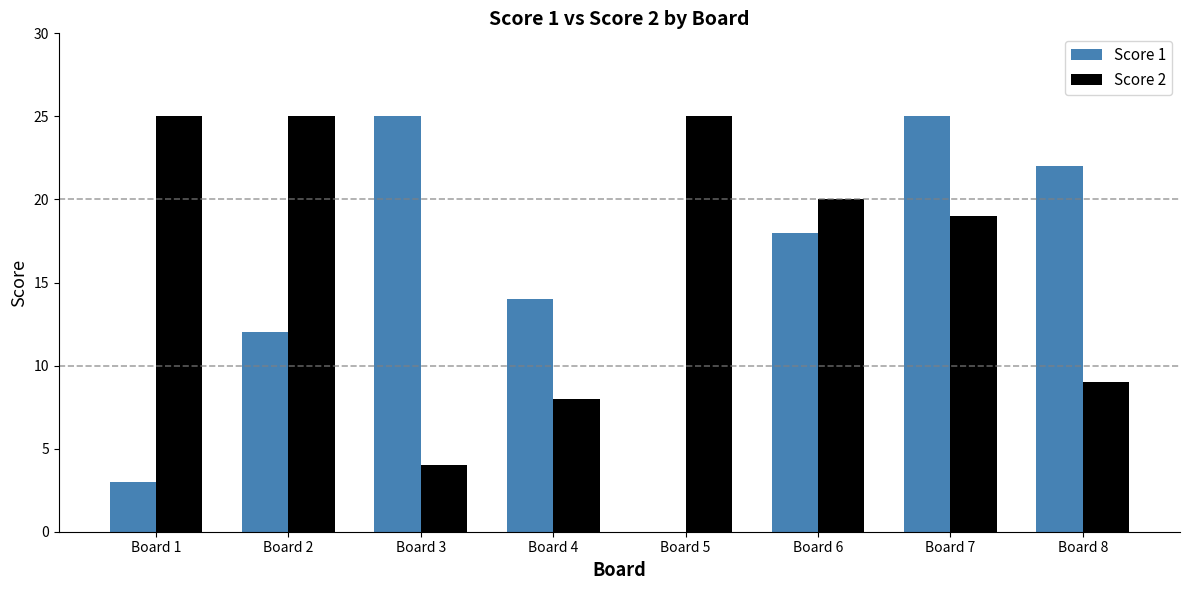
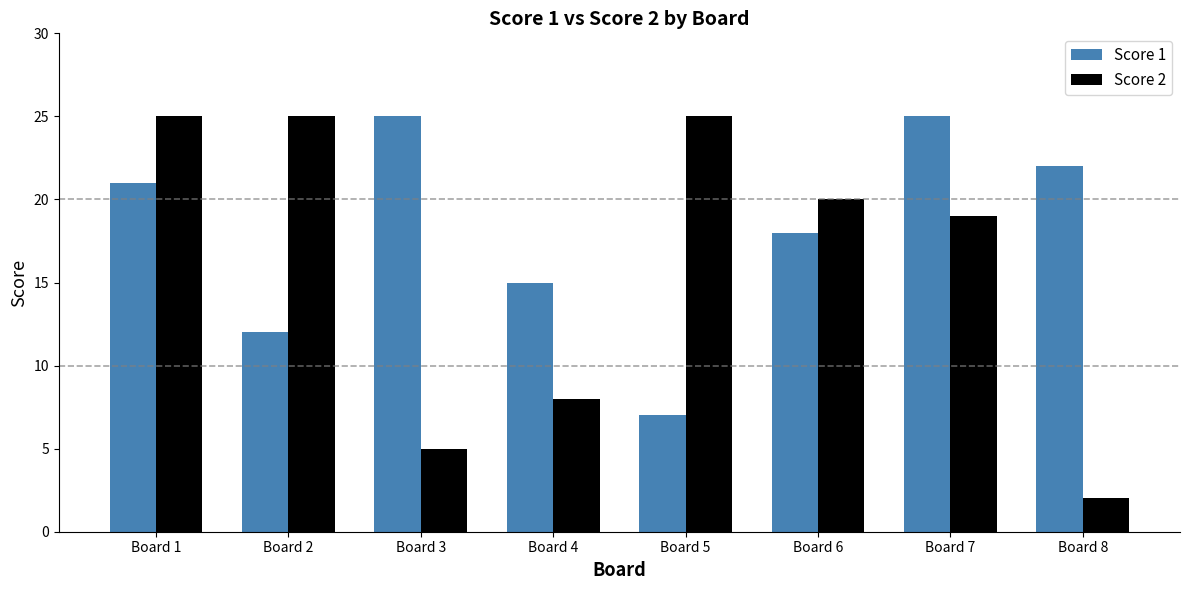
  {
    "Score 1": {
-     "Board 1": 3,
+     "Board 1": 21,
      "Board 2": 12,
      "Board 3": 25,
-     "Board 4": 14,
-     "Board 5": 0,
+     "Board 4": 15,
+     "Board 5": 7,
      "Board 6": 18,
      "Board 7": 25,
      "Board 8": 22
    },
    "Score 2": {
      "Board 1": 25,
      "Board 2": 25,
-     "Board 3": 4,
+     "Board 3": 5,
      "Board 4": 8,
      "Board 5": 25,
      "Board 6": 20,
      "Board 7": 19,
-     "Board 8": 9
+     "Board 8": 2
    }
  }
